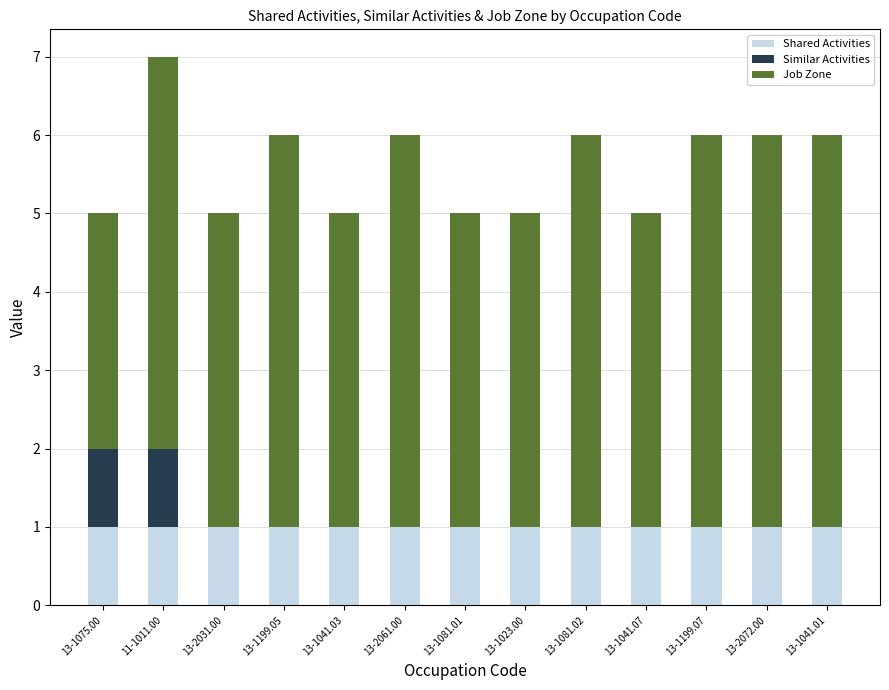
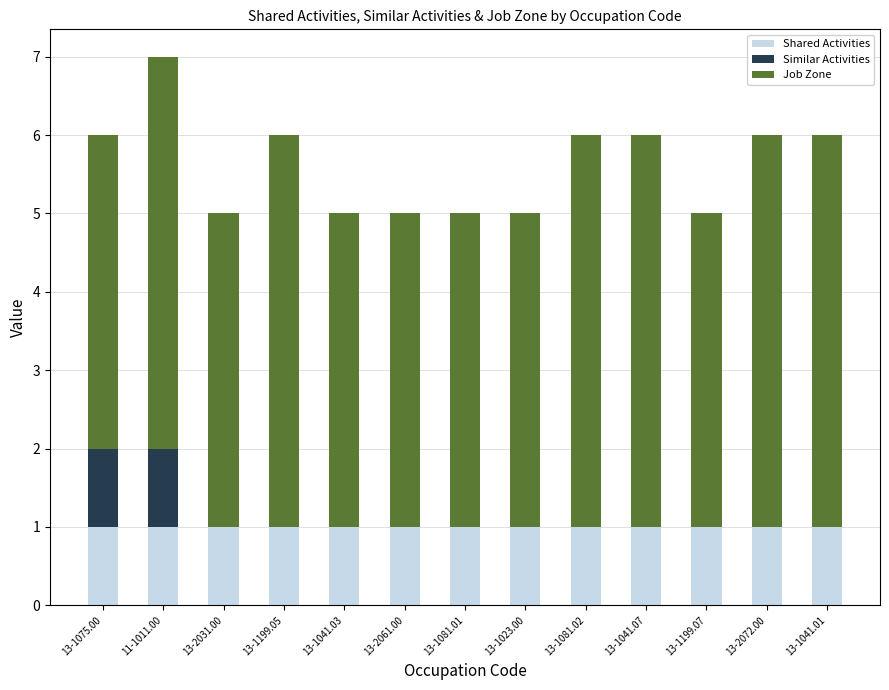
  {
    "Shared Activities": {
      "13-1075.00": 1,
      "11-1011.00": 1,
      "13-2031.00": 1,
      "13-1199.05": 1,
      "13-1041.03": 1,
      "13-2061.00": 1,
      "13-1081.01": 1,
      "13-1023.00": 1,
      "13-1081.02": 1,
      "13-1041.07": 1,
      "13-1199.07": 1,
      "13-2072.00": 1,
      "13-1041.01": 1
    },
    "Similar Activities": {
      "13-1075.00": 1,
      "11-1011.00": 1,
      "13-2031.00": 0,
      "13-1199.05": 0,
      "13-1041.03": 0,
      "13-2061.00": 0,
      "13-1081.01": 0,
      "13-1023.00": 0,
      "13-1081.02": 0,
      "13-1041.07": 0,
      "13-1199.07": 0,
      "13-2072.00": 0,
      "13-1041.01": 0
    },
    "Job Zone": {
-     "13-1075.00": 3,
+     "13-1075.00": 4,
      "11-1011.00": 5,
      "13-2031.00": 4,
      "13-1199.05": 5,
      "13-1041.03": 4,
-     "13-2061.00": 5,
+     "13-2061.00": 4,
      "13-1081.01": 4,
      "13-1023.00": 4,
      "13-1081.02": 5,
-     "13-1041.07": 4,
-     "13-1199.07": 5,
+     "13-1041.07": 5,
+     "13-1199.07": 4,
      "13-2072.00": 5,
      "13-1041.01": 5
    }
  }
